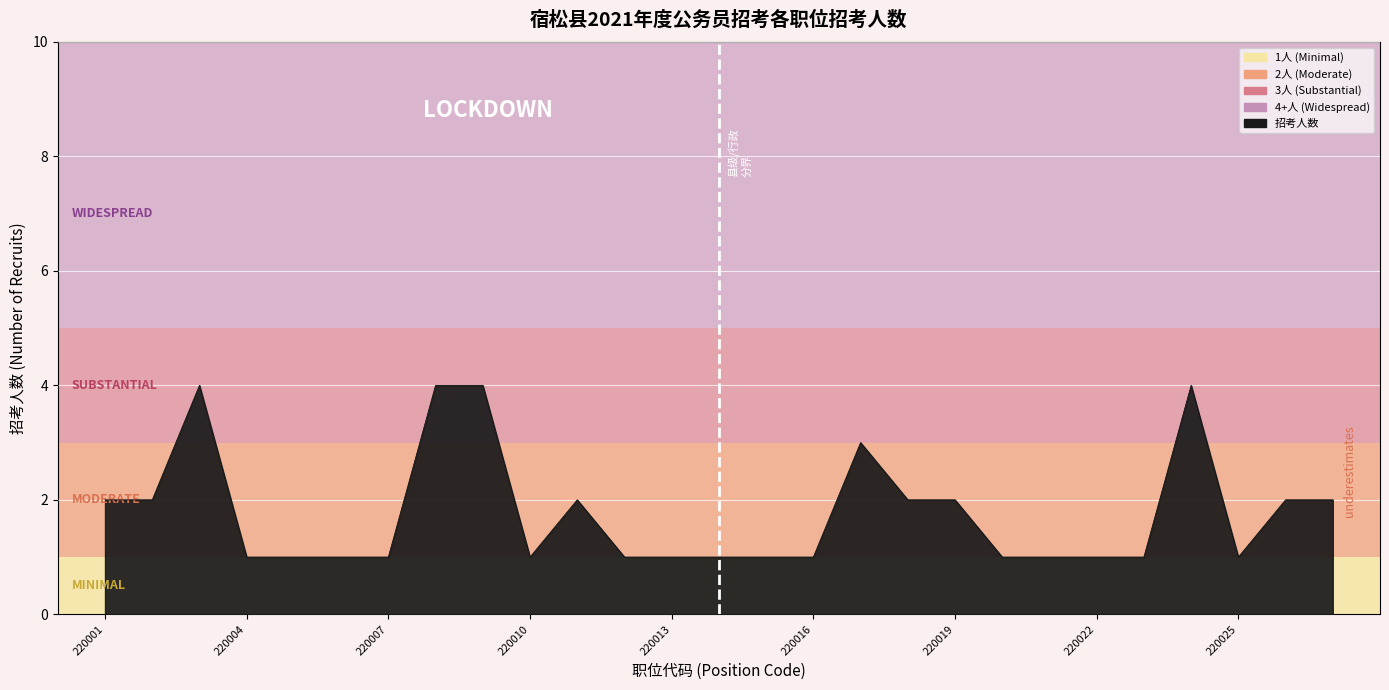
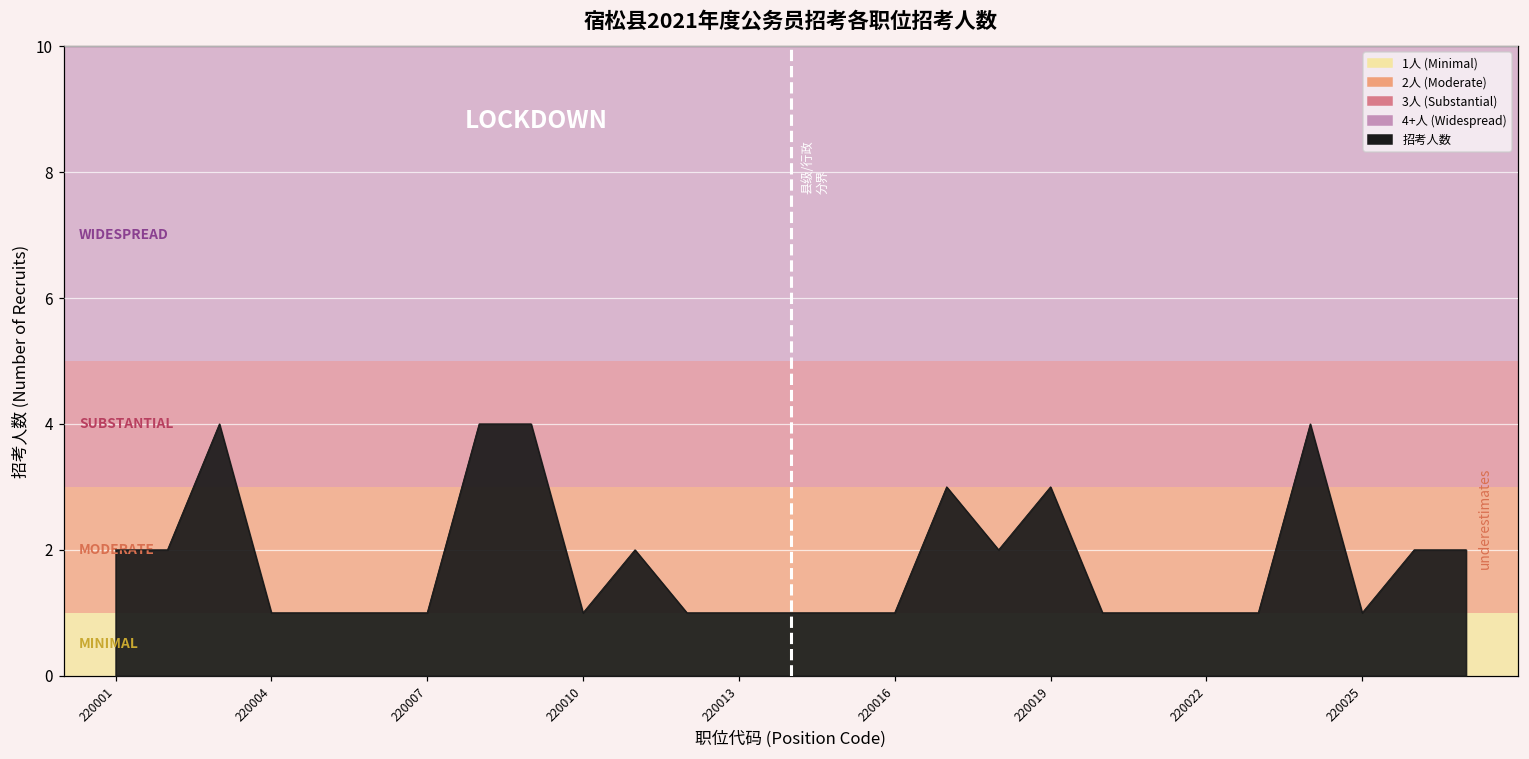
  {
    "220001": 2,
    "220004": 1,
    "220007": 1,
    "220010": 1,
    "220013": 1,
    "220016": 1,
-   "220019": 2,
+   "220019": 3,
    "220022": 1,
    "220025": 1
  }
